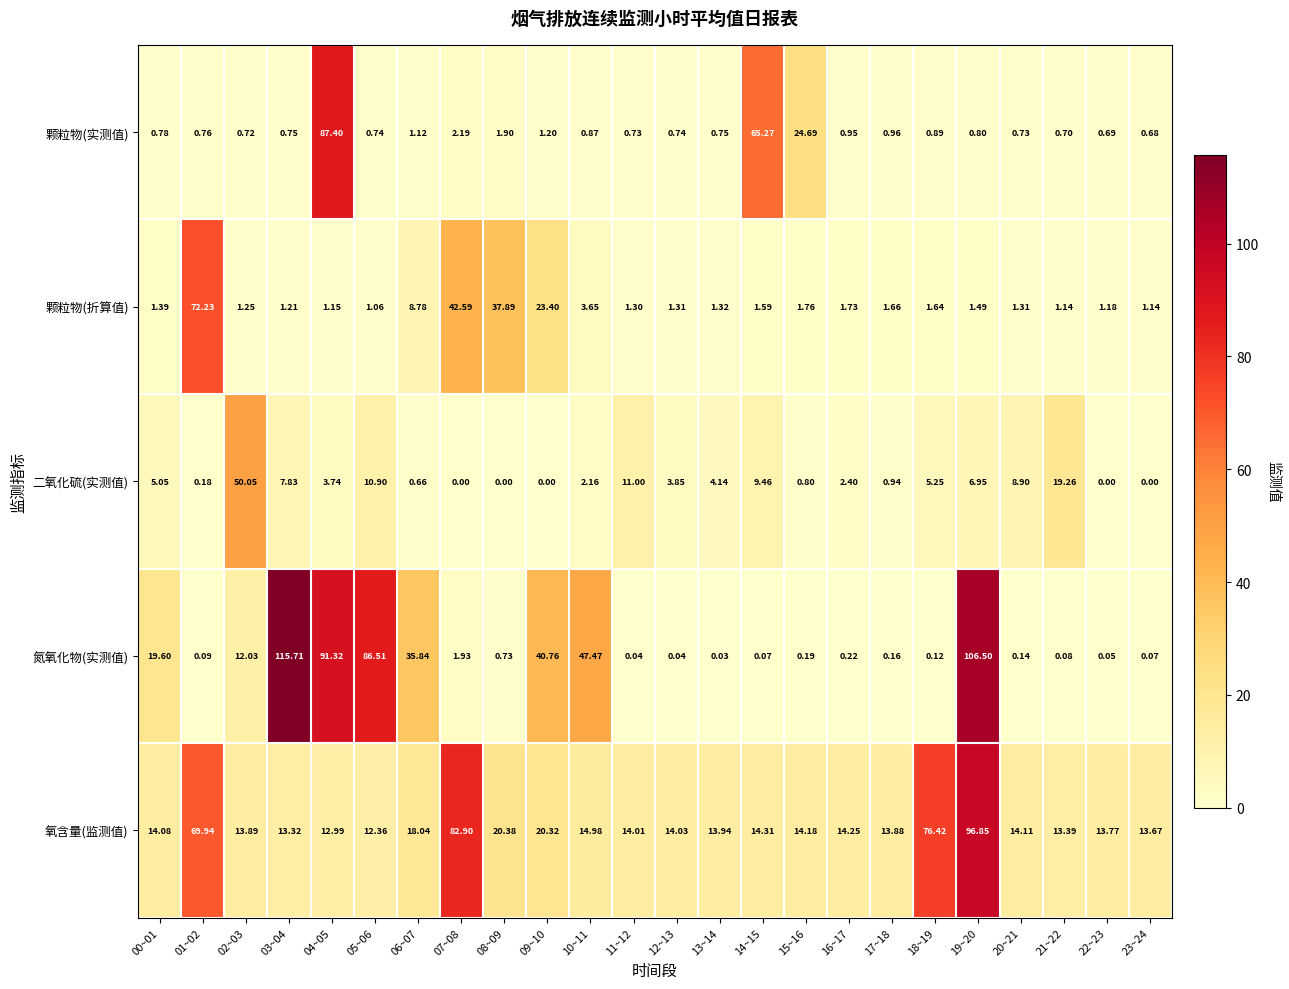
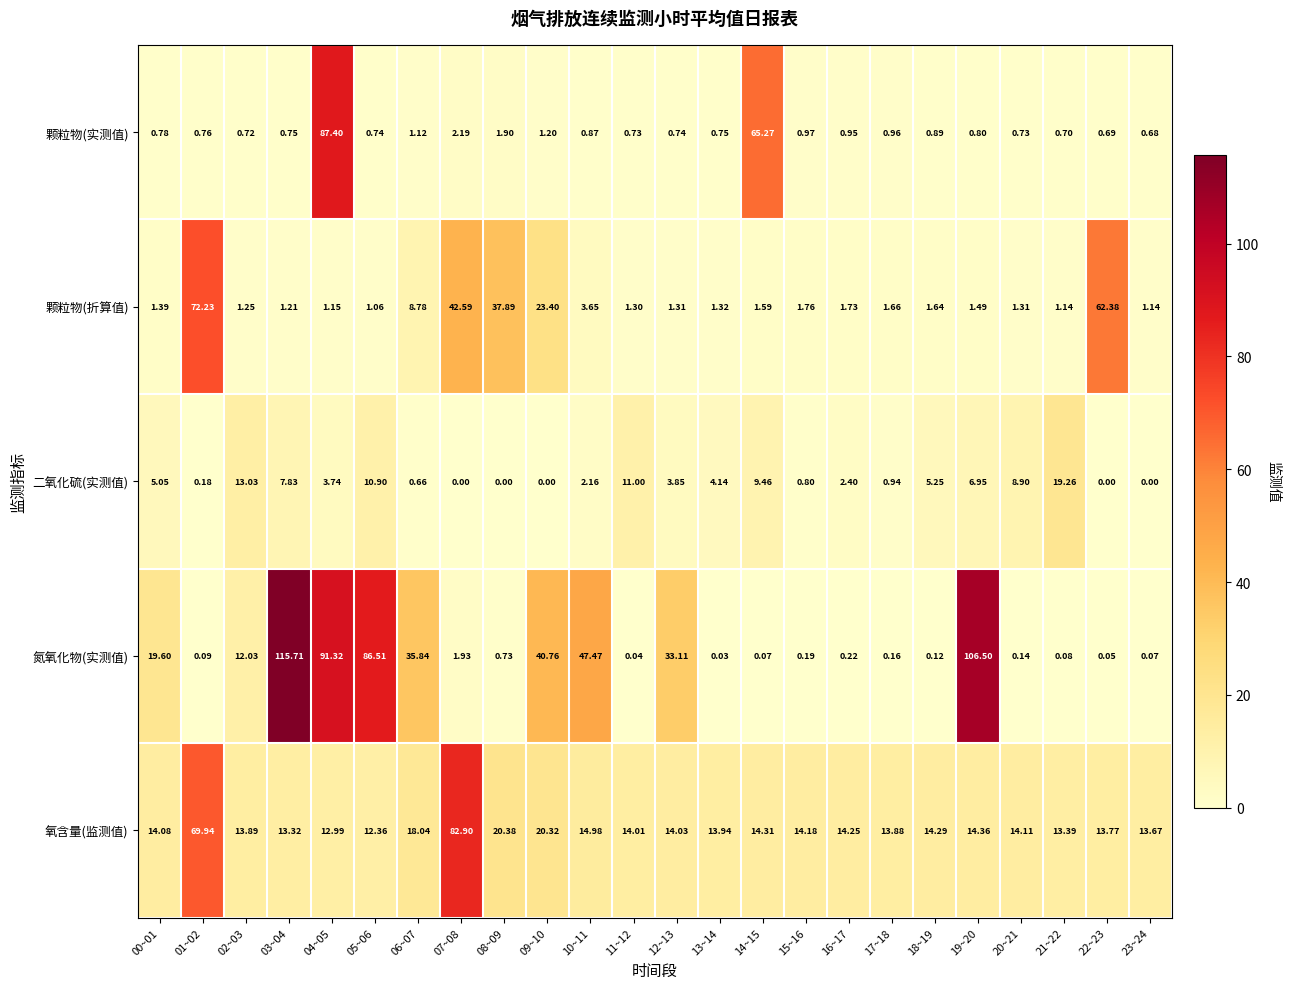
  {
    "颗粒物(实测值)": {
      "00~01": 0.78,
      "01~02": 0.76,
      "02~03": 0.72,
      "03~04": 0.75,
      "04~05": 87.40,
      "05~06": 0.74,
      "06~07": 1.12,
      "07~08": 2.19,
      "08~09": 1.90,
      "09~10": 1.20,
      "10~11": 0.87,
      "11~12": 0.73,
      "12~13": 0.74,
      "13~14": 0.75,
      "14~15": 65.27,
-     "15~16": 24.69,
+     "15~16": 0.97,
      "16~17": 0.95,
      "17~18": 0.96,
      "18~19": 0.89,
      "19~20": 0.80,
      "20~21": 0.73,
      "21~22": 0.70,
      "22~23": 0.69,
      "23~24": 0.68
    },
    "颗粒物(折算值)": {
      "00~01": 1.39,
      "01~02": 72.23,
      "02~03": 1.25,
      "03~04": 1.21,
      "04~05": 1.15,
      "05~06": 1.06,
      "06~07": 8.78,
      "07~08": 42.59,
      "08~09": 37.89,
      "09~10": 23.40,
      "10~11": 3.65,
      "11~12": 1.30,
      "12~13": 1.31,
      "13~14": 1.32,
      "14~15": 1.59,
      "15~16": 1.76,
      "16~17": 1.73,
      "17~18": 1.66,
      "18~19": 1.64,
      "19~20": 1.49,
      "20~21": 1.31,
      "21~22": 1.14,
-     "22~23": 1.18,
+     "22~23": 62.38,
      "23~24": 1.14
    },
    "二氧化硫(实测值)": {
      "00~01": 5.05,
      "01~02": 0.18,
-     "02~03": 50.05,
+     "02~03": 13.03,
      "03~04": 7.83,
      "04~05": 3.74,
      "05~06": 10.90,
      "06~07": 0.66,
      "07~08": 0.00,
      "08~09": 0.00,
      "09~10": 0.00,
      "10~11": 2.16,
      "11~12": 11.00,
      "12~13": 3.85,
      "13~14": 4.14,
      "14~15": 9.46,
      "15~16": 0.80,
      "16~17": 2.40,
      "17~18": 0.94,
      "18~19": 5.25,
      "19~20": 6.95,
      "20~21": 8.90,
      "21~22": 19.26,
      "22~23": 0.00,
      "23~24": 0.00
    },
    "氮氧化物(实测值)": {
      "00~01": 19.60,
      "01~02": 0.09,
      "02~03": 12.03,
      "03~04": 115.71,
      "04~05": 91.32,
      "05~06": 86.51,
      "06~07": 35.84,
      "07~08": 1.93,
      "08~09": 0.73,
      "09~10": 40.76,
      "10~11": 47.47,
      "11~12": 0.04,
-     "12~13": 0.04,
+     "12~13": 33.11,
      "13~14": 0.03,
      "14~15": 0.07,
      "15~16": 0.19,
      "16~17": 0.22,
      "17~18": 0.16,
      "18~19": 0.12,
      "19~20": 106.50,
      "20~21": 0.14,
      "21~22": 0.08,
      "22~23": 0.05,
      "23~24": 0.07
    },
    "氧含量(监测值)": {
      "00~01": 14.08,
      "01~02": 69.94,
      "02~03": 13.89,
      "03~04": 13.32,
      "04~05": 12.99,
      "05~06": 12.36,
      "06~07": 18.04,
      "07~08": 82.90,
      "08~09": 20.38,
      "09~10": 20.32,
      "10~11": 14.98,
      "11~12": 14.01,
      "12~13": 14.03,
      "13~14": 13.94,
      "14~15": 14.31,
      "15~16": 14.18,
      "16~17": 14.25,
      "17~18": 13.88,
-     "18~19": 76.42,
-     "19~20": 96.85,
+     "18~19": 14.29,
+     "19~20": 14.36,
      "20~21": 14.11,
      "21~22": 13.39,
      "22~23": 13.77,
      "23~24": 13.67
    }
  }
